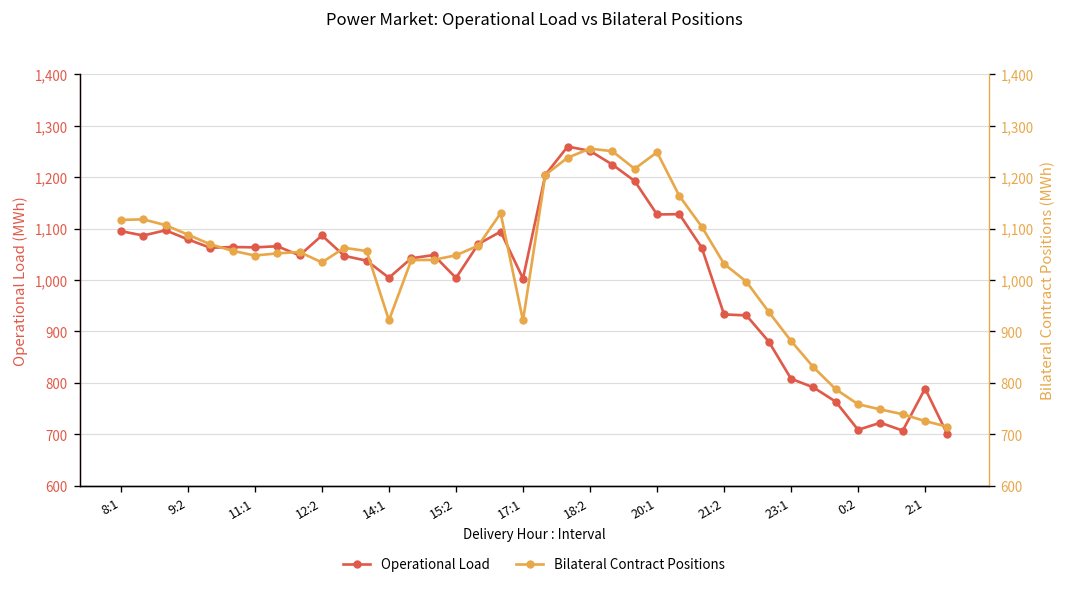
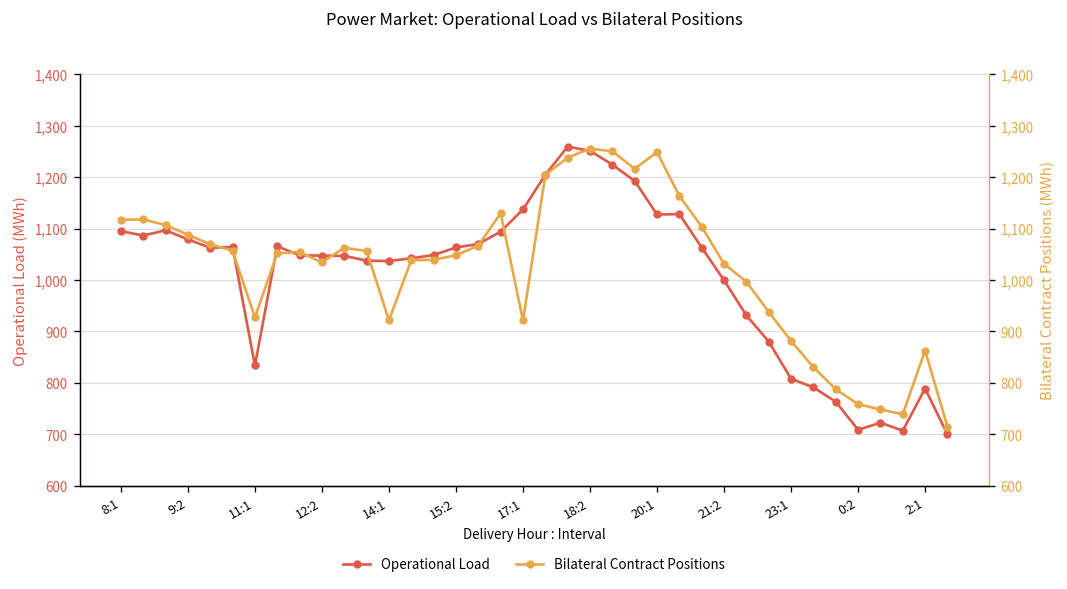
  {
    "Operational Load": {
      "8:1": "1,090",
      "9:2": "1,080",
-     "11:1": "1,060",
-     "12:2": "1,090",
-     "14:1": "1,000",
-     "15:2": "1,000",
-     "17:1": "1,000",
+     "11:1": "830",
+     "12:2": "1,050",
+     "14:1": "1,040",
+     "15:2": "1,060",
+     "17:1": "1,140",
      "18:2": "1,250",
      "20:1": "1,130",
-     "21:2": "930",
+     "21:2": "1,000",
      "23:1": "810",
      "0:2": "710",
      "2:1": "790"
    },
    "Bilateral Contract Positions": {
      "8:1": "1,120",
      "9:2": "1,090",
-     "11:1": "1,050",
+     "11:1": "930",
      "12:2": "1,030",
      "14:1": "920",
      "15:2": "1,050",
      "17:1": "920",
      "18:2": "1,260",
      "20:1": "1,250",
      "21:2": "1,030",
      "23:1": "880",
      "0:2": "760",
-     "2:1": "730"
+     "2:1": "860"
    }
  }
